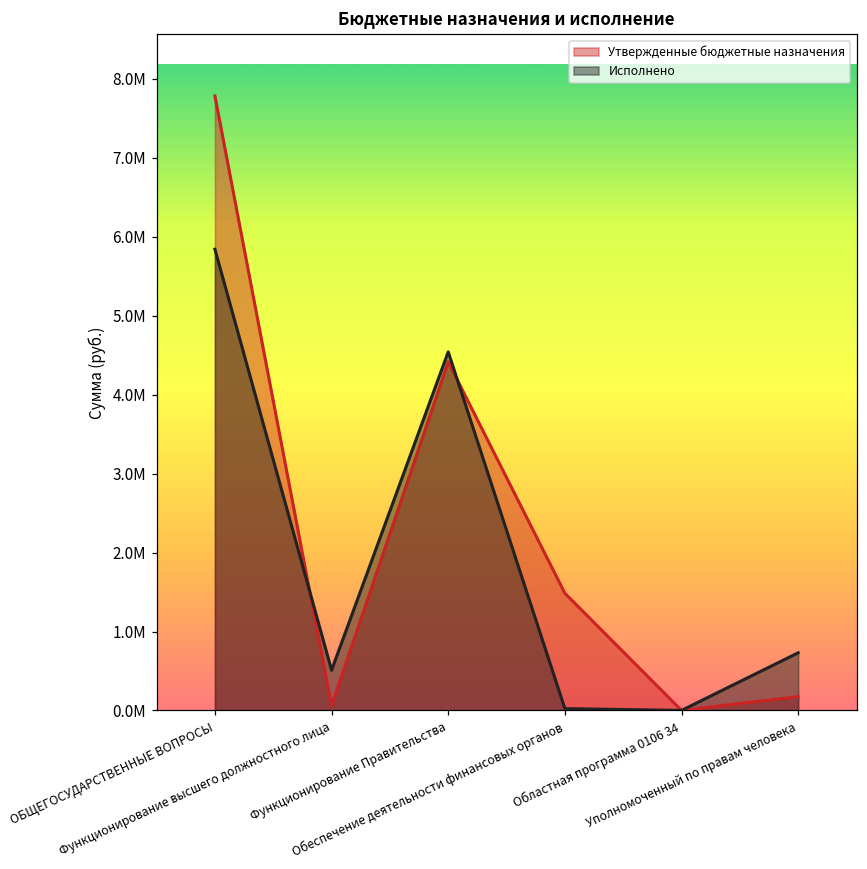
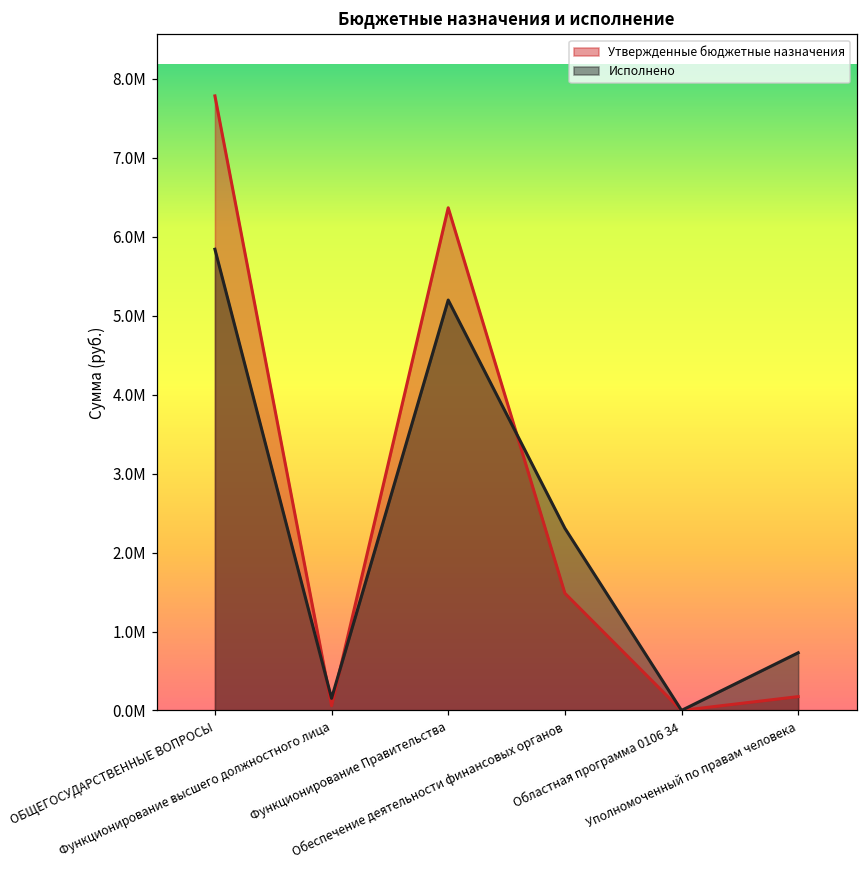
  {
    "Утвержденные бюджетные назначения": {
      "ОБЩЕГОСУДАРСТВЕННЫЕ ВОПРОСЫ": 7800000,
      "Функционирование высшего должностного лица": 100000,
-     "Функционирование Правительства": 4400000,
+     "Функционирование Правительства": 6400000,
      "Обеспечение деятельности финансовых органов": 1500000,
      "Уполномоченный по правам человека": 200000
    },
    "Исполнено": {
      "ОБЩЕГОСУДАРСТВЕННЫЕ ВОПРОСЫ": 5800000,
-     "Функционирование высшего должностного лица": 500000,
-     "Функционирование Правительства": 4500000,
-     "Обеспечение деятельности финансовых органов": 0,
+     "Функционирование высшего должностного лица": 200000,
+     "Функционирование Правительства": 5200000,
+     "Обеспечение деятельности финансовых органов": 2300000,
      "Уполномоченный по правам человека": 700000
    }
  }
